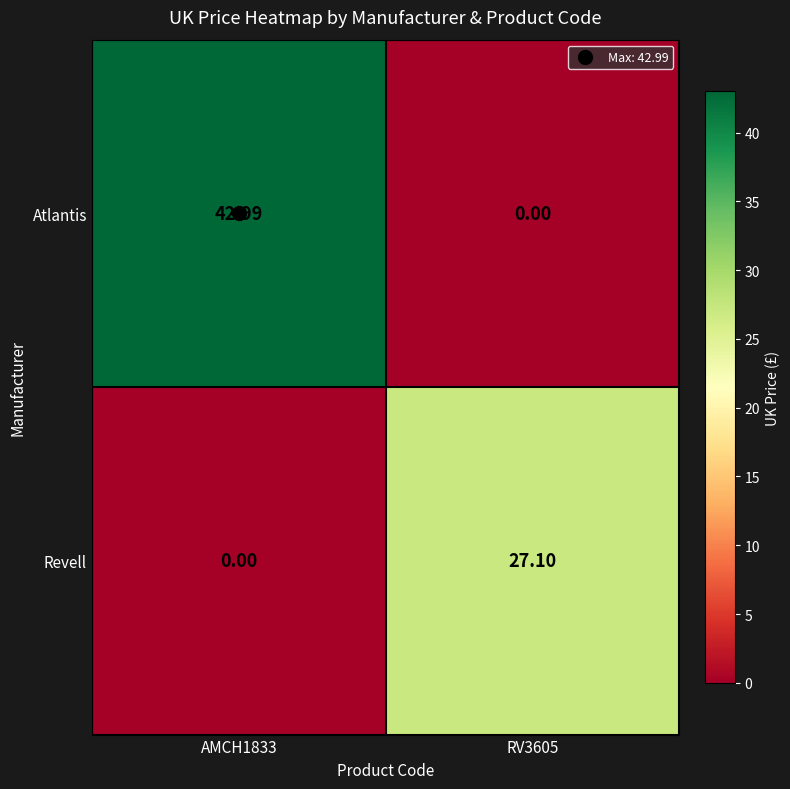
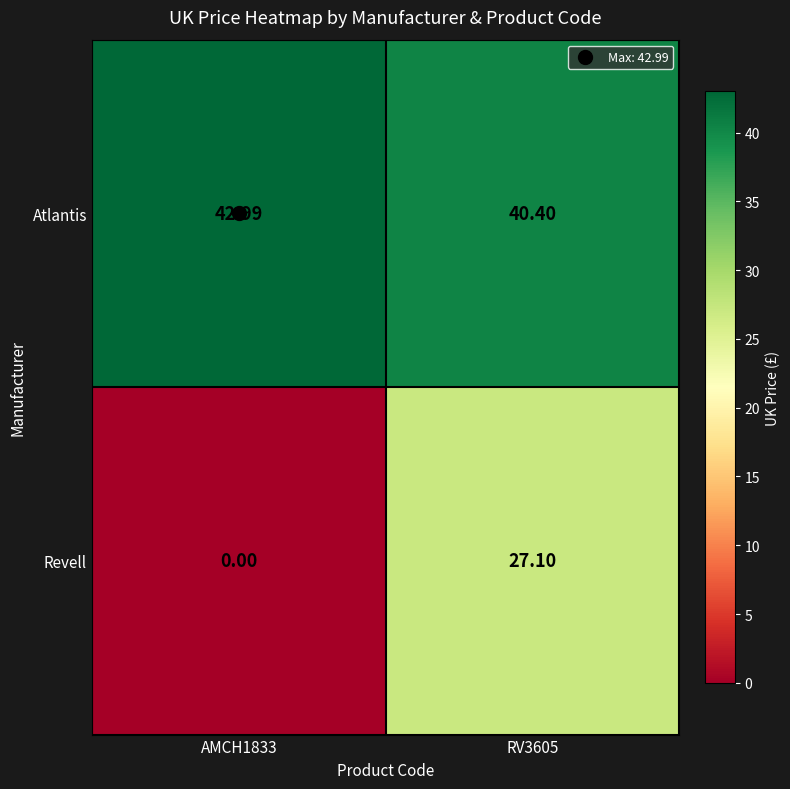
  {
    "Atlantis": {
-     "RV3605": 0.00
+     "RV3605": 40.40
    },
    "Revell": {
      "AMCH1833": 0.00,
      "RV3605": 27.10
    }
  }
